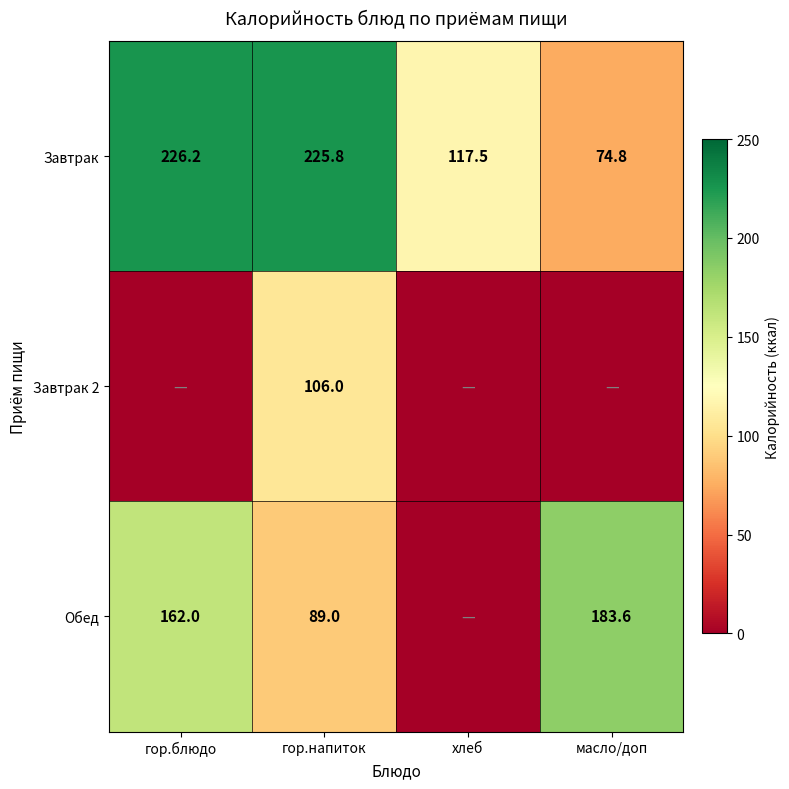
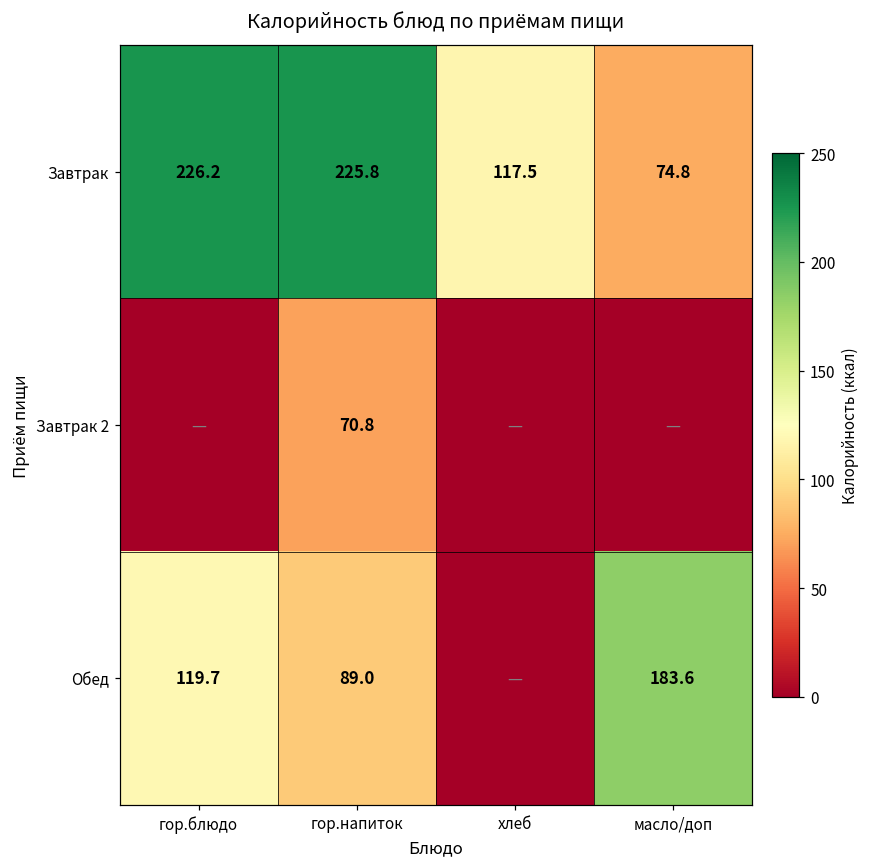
  {
    "Завтрак": {
      "гор.блюдо": 226.2,
      "гор.напиток": 225.8,
      "хлеб": 117.5,
      "масло/доп": 74.8
    },
    "Завтрак 2": {
-     "гор.напиток": 106.0
+     "гор.напиток": 70.8
    },
    "Обед": {
-     "гор.блюдо": 162.0,
+     "гор.блюдо": 119.7,
      "гор.напиток": 89.0,
      "масло/доп": 183.6
    }
  }
